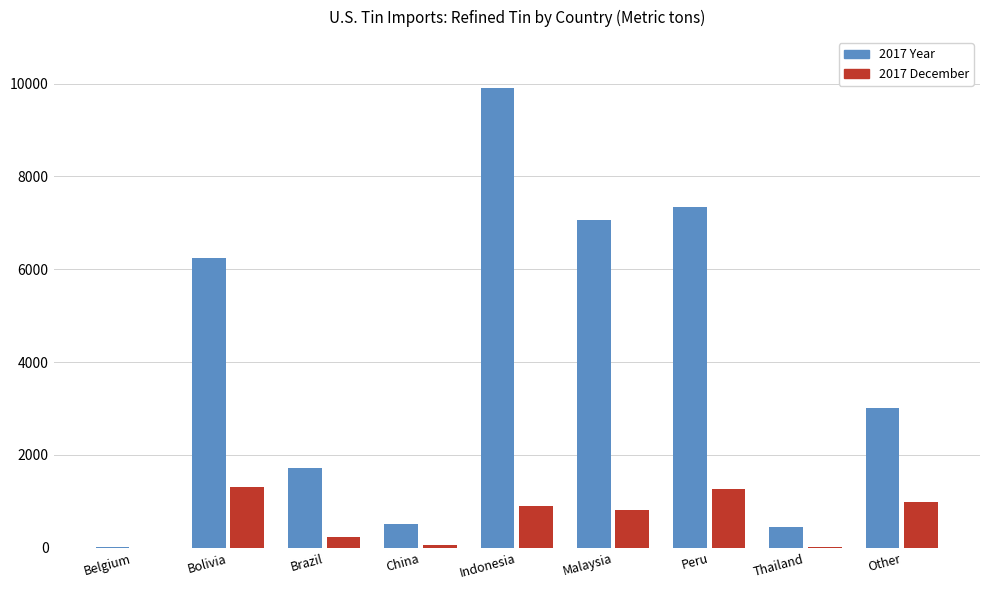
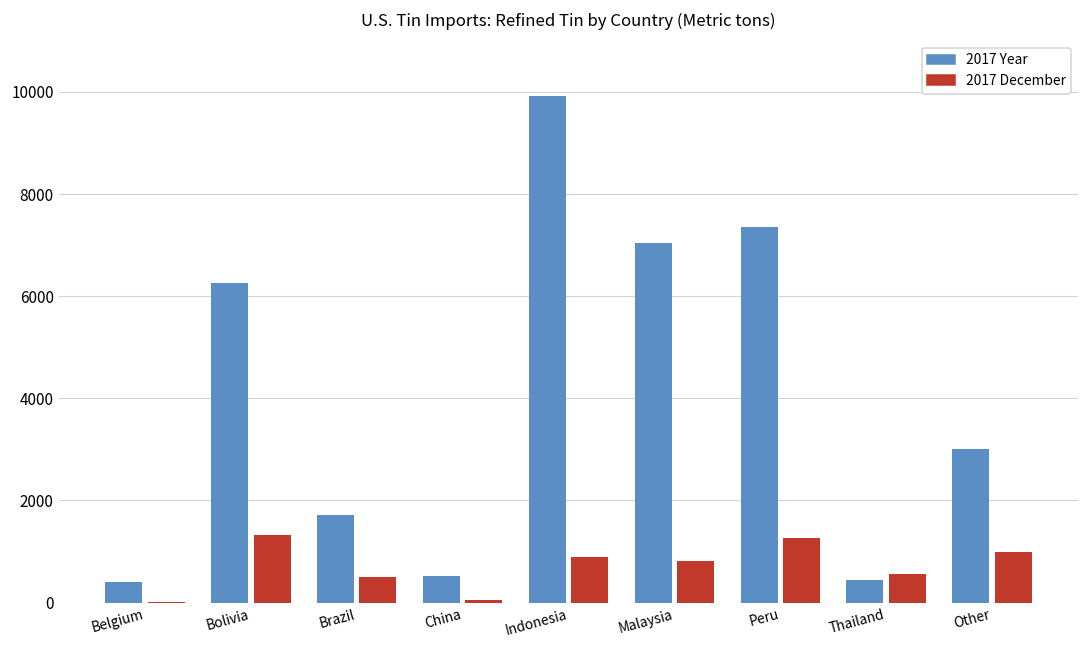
  {
    "2017 Year": {
-     "Belgium": 0,
+     "Belgium": 400,
      "Bolivia": 6300,
      "Brazil": 1700,
      "China": 500,
      "Indonesia": 9900,
      "Malaysia": 7100,
      "Peru": 7400,
      "Thailand": 400,
      "Other": 3000
    },
    "2017 December": {
      "Bolivia": 1300,
-     "Brazil": 200,
+     "Brazil": 500,
      "Indonesia": 900,
      "Malaysia": 800,
      "Peru": 1300,
-     "Thailand": 0,
+     "Thailand": 600,
      "Other": 1000
    }
  }
